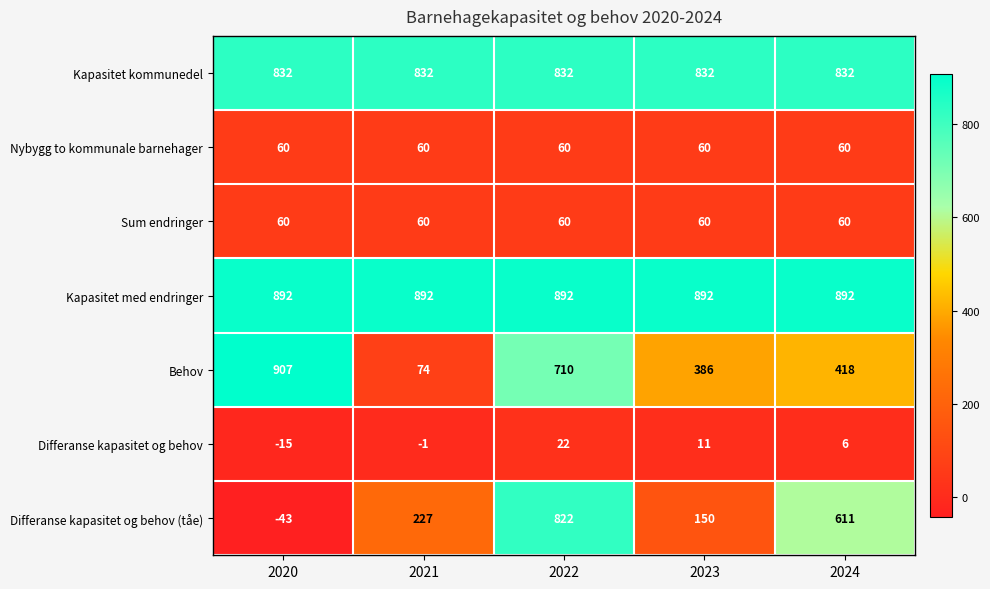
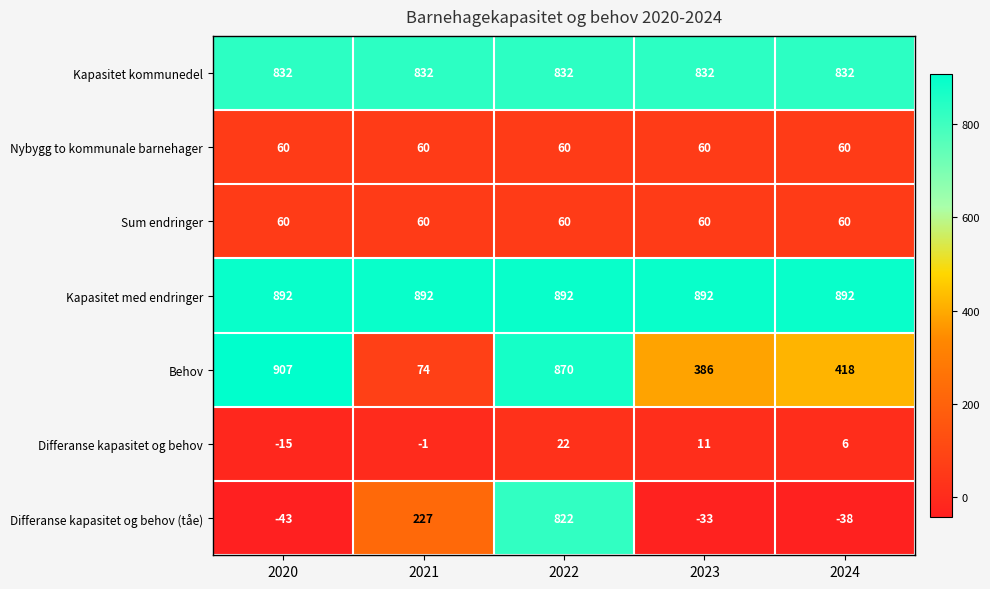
  {
    "Kapasitet kommunedel": {
      "2020": 832,
      "2021": 832,
      "2022": 832,
      "2023": 832,
      "2024": 832
    },
    "Nybygg to kommunale barnehager": {
      "2020": 60,
      "2021": 60,
      "2022": 60,
      "2023": 60,
      "2024": 60
    },
    "Sum endringer": {
      "2020": 60,
      "2021": 60,
      "2022": 60,
      "2023": 60,
      "2024": 60
    },
    "Kapasitet med endringer": {
      "2020": 892,
      "2021": 892,
      "2022": 892,
      "2023": 892,
      "2024": 892
    },
    "Behov": {
      "2020": 907,
      "2021": 74,
-     "2022": 710,
+     "2022": 870,
      "2023": 386,
      "2024": 418
    },
    "Differanse kapasitet og behov": {
      "2020": -15,
      "2021": -1,
      "2022": 22,
      "2023": 11,
      "2024": 6
    },
    "Differanse kapasitet og behov (tåe)": {
      "2020": -43,
      "2021": 227,
      "2022": 822,
-     "2023": 150,
-     "2024": 611
+     "2023": -33,
+     "2024": -38
    }
  }
